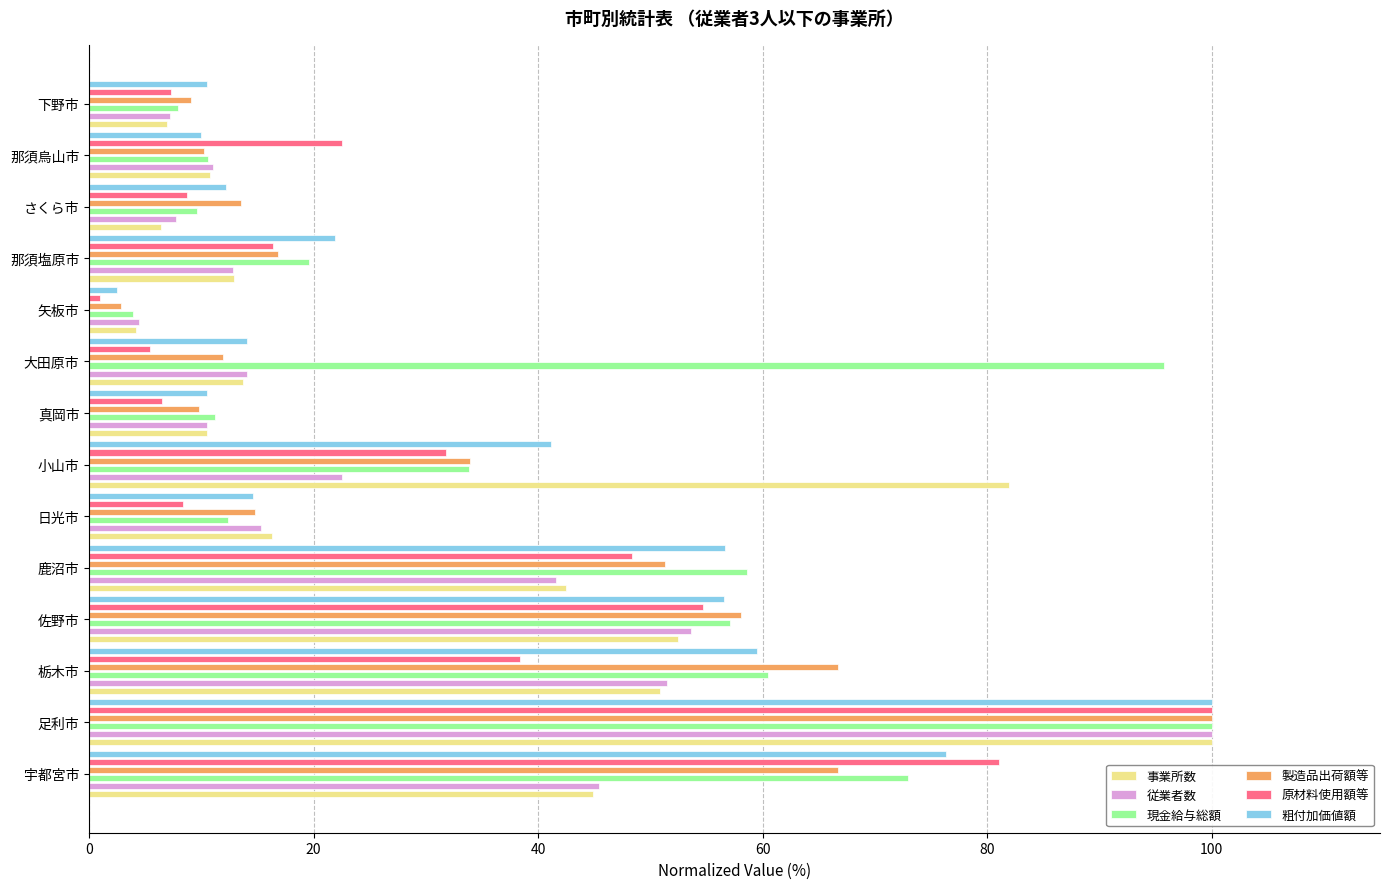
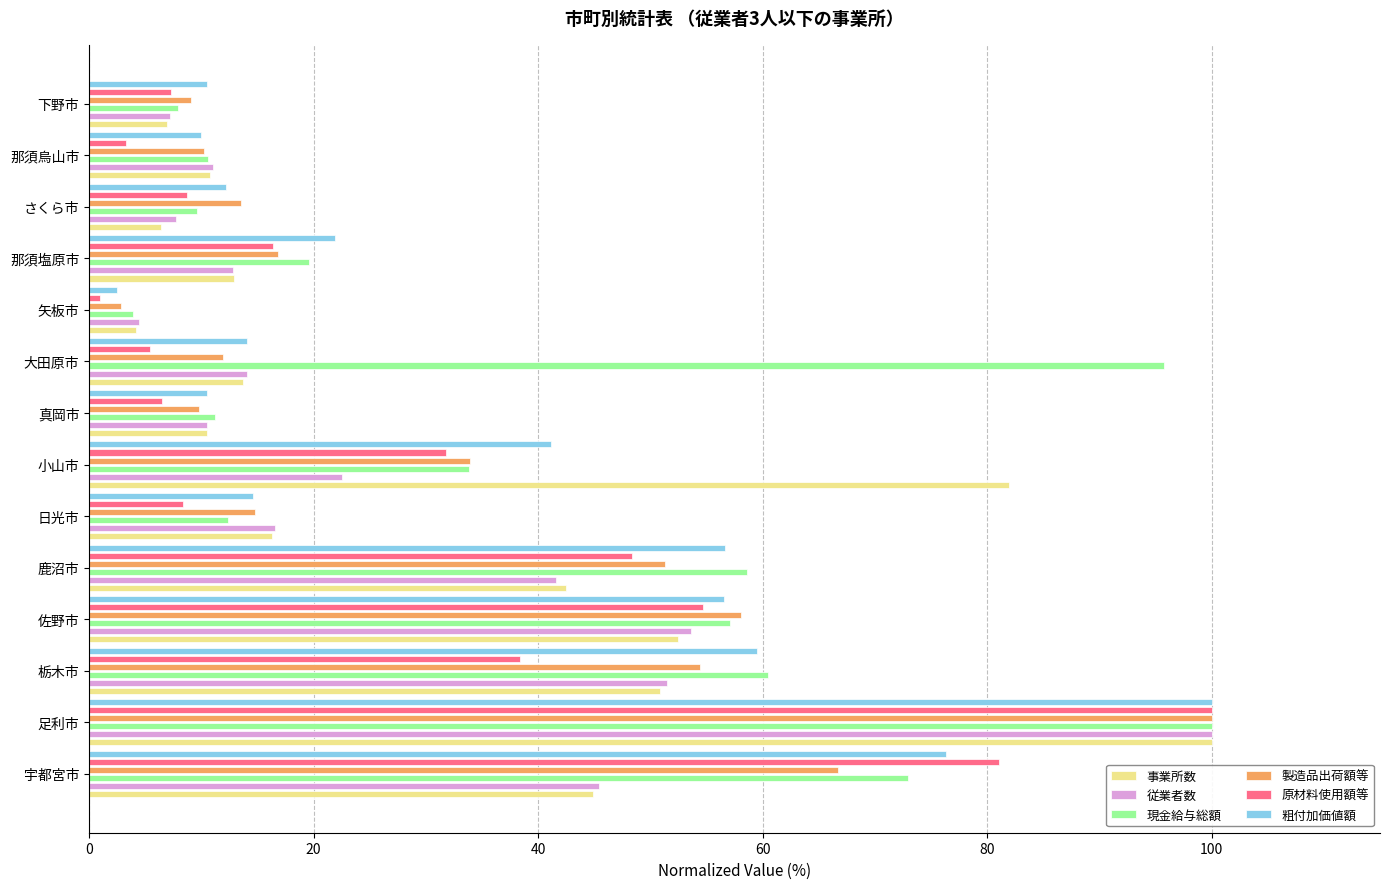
  {
    "事業所数": {
      "下野市": 6.9,
      "那須烏山市": 10.8,
      "さくら市": 6.4,
      "那須塩原市": 12.9,
      "矢板市": 4.2,
      "大田原市": 13.7,
      "真岡市": 10.5,
      "小山市": 82.0,
      "日光市": 16.3,
      "鹿沼市": 42.5,
      "佐野市": 52.5,
      "栃木市": 50.9,
      "足利市": 100.0,
      "宇都宮市": 44.9
    },
    "従業者数": {
      "下野市": 7.2,
      "那須烏山市": 11.0,
      "さくら市": 7.7,
      "那須塩原市": 12.8,
      "矢板市": 4.4,
      "大田原市": 14.1,
      "真岡市": 10.5,
      "小山市": 22.5,
-     "日光市": 15.3,
+     "日光市": 16.6,
      "鹿沼市": 41.6,
      "佐野市": 53.6,
      "栃木市": 51.4,
      "足利市": 100.0,
      "宇都宮市": 45.4
    },
    "現金給与総額": {
      "下野市": 7.9,
      "那須烏山市": 10.6,
      "さくら市": 9.6,
      "那須塩原市": 19.6,
      "矢板市": 3.9,
      "大田原市": 95.7,
      "真岡市": 11.2,
      "小山市": 33.8,
      "日光市": 12.4,
      "鹿沼市": 58.6,
      "佐野市": 57.1,
      "栃木市": 60.5,
      "足利市": 100.0,
      "宇都宮市": 73.0
    },
    "製造品出荷額等": {
      "下野市": 9.1,
      "那須烏山市": 10.2,
      "さくら市": 13.6,
      "那須塩原市": 16.8,
      "矢板市": 2.9,
      "大田原市": 11.9,
      "真岡市": 9.8,
      "小山市": 33.9,
      "日光市": 14.8,
      "鹿沼市": 51.3,
      "佐野市": 58.1,
-     "栃木市": 66.7,
+     "栃木市": 54.4,
      "足利市": 100.0,
      "宇都宮市": 66.7
    },
    "原材料使用額等": {
      "下野市": 7.3,
-     "那須烏山市": 22.5,
+     "那須烏山市": 3.3,
      "さくら市": 8.8,
      "那須塩原市": 16.4,
      "矢板市": 1.0,
      "大田原市": 5.4,
      "真岡市": 6.5,
      "小山市": 31.8,
      "日光市": 8.4,
      "鹿沼市": 48.4,
      "佐野市": 54.7,
      "栃木市": 38.4,
      "足利市": 100.0,
      "宇都宮市": 81.1
    },
    "粗付加価値額": {
      "下野市": 10.5,
      "那須烏山市": 10.0,
      "さくら市": 12.2,
      "那須塩原市": 21.9,
      "矢板市": 2.5,
      "大田原市": 14.1,
      "真岡市": 10.5,
      "小山市": 41.1,
      "日光市": 14.6,
      "鹿沼市": 56.7,
      "佐野市": 56.6,
      "栃木市": 59.5,
      "足利市": 100.0,
      "宇都宮市": 76.4
    }
  }
